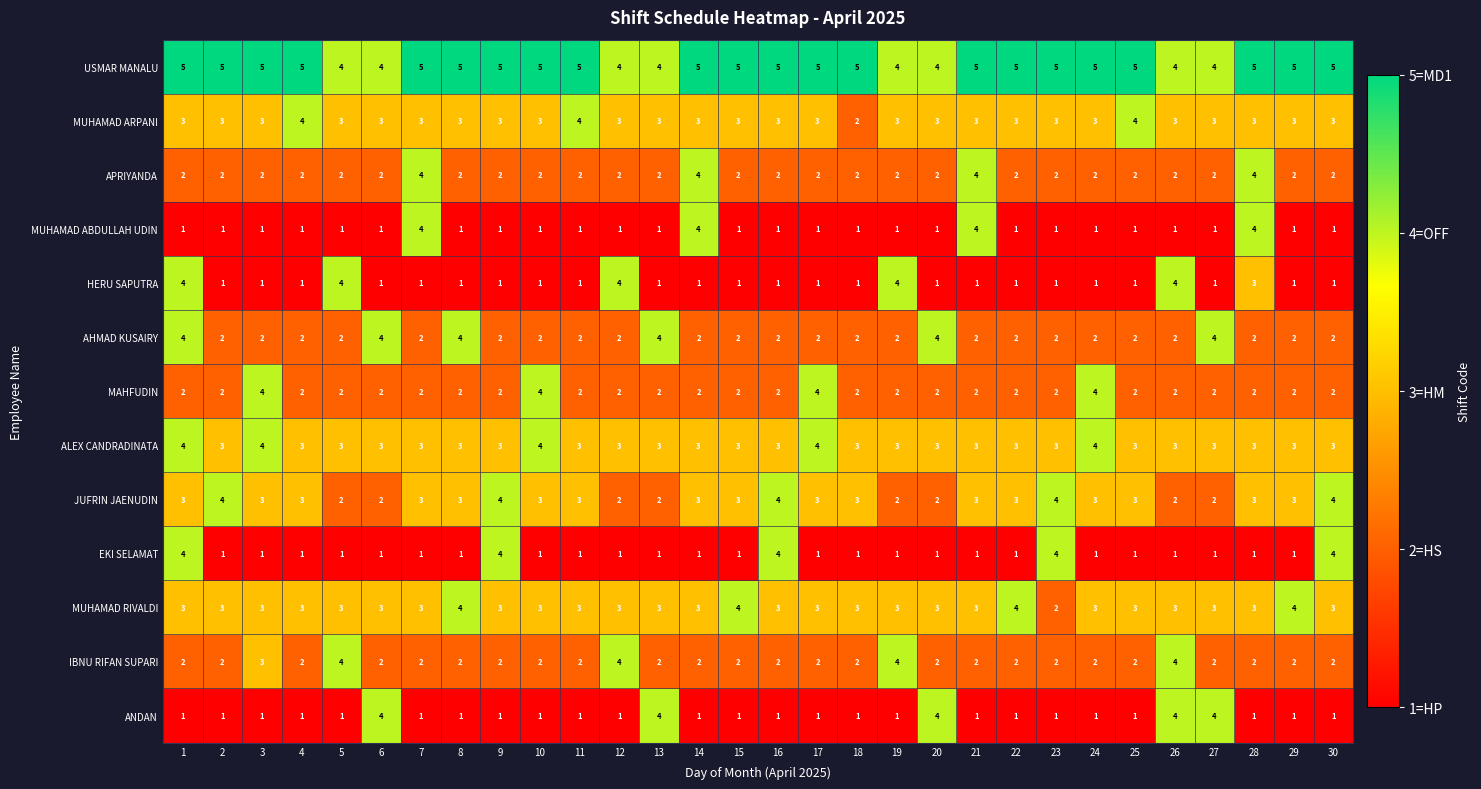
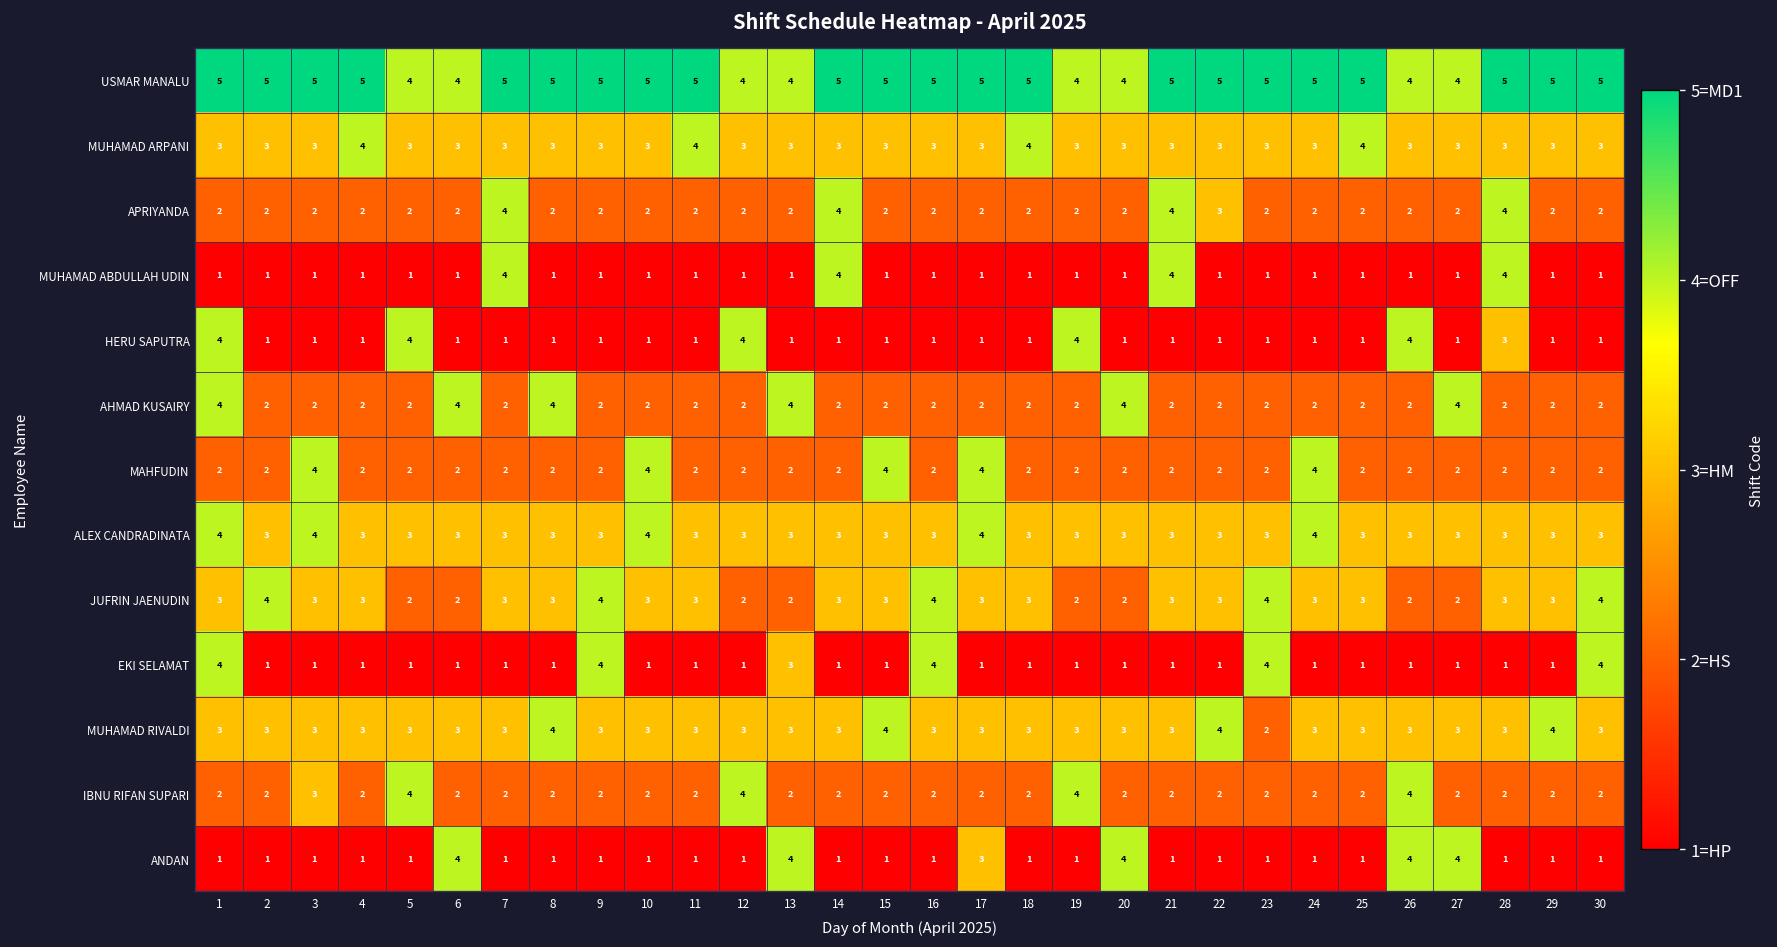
  {
    "MUHAMAD ARPANI": {
      "1": 3,
      "2": 3,
      "3": 3,
      "4": 4,
      "5": 3,
      "6": 3,
      "7": 3,
      "8": 3,
      "9": 3,
      "10": 3,
      "11": 4,
      "12": 3,
      "13": 3,
      "14": 3,
      "15": 3,
      "16": 3,
      "17": 3,
-     "18": 2,
+     "18": 4,
      "19": 3,
      "20": 3,
      "21": 3,
      "22": 3,
      "23": 3,
      "24": 3,
      "25": 4,
      "26": 3,
      "27": 3,
      "28": 3,
      "29": 3,
      "30": 3
    },
    "APRIYANDA": {
      "1": 2,
      "2": 2,
      "3": 2,
      "4": 2,
      "5": 2,
      "6": 2,
      "7": 4,
      "8": 2,
      "9": 2,
      "10": 2,
      "11": 2,
      "12": 2,
      "13": 2,
      "14": 4,
      "15": 2,
      "16": 2,
      "17": 2,
      "18": 2,
      "19": 2,
      "20": 2,
      "21": 4,
-     "22": 2,
+     "22": 3,
      "23": 2,
      "24": 2,
      "25": 2,
      "26": 2,
      "27": 2,
      "28": 4,
      "29": 2,
      "30": 2
    },
    "MAHFUDIN": {
      "1": 2,
      "2": 2,
      "3": 4,
      "4": 2,
      "5": 2,
      "6": 2,
      "7": 2,
      "8": 2,
      "9": 2,
      "10": 4,
      "11": 2,
      "12": 2,
      "13": 2,
      "14": 2,
-     "15": 2,
+     "15": 4,
      "16": 2,
      "17": 4,
      "18": 2,
      "19": 2,
      "20": 2,
      "21": 2,
      "22": 2,
      "23": 2,
      "24": 4,
      "25": 2,
      "26": 2,
      "27": 2,
      "28": 2,
      "29": 2,
      "30": 2
    },
    "EKI SELAMAT": {
      "1": 4,
      "2": 1,
      "3": 1,
      "4": 1,
      "5": 1,
      "6": 1,
      "7": 1,
      "8": 1,
      "9": 4,
      "10": 1,
      "11": 1,
      "12": 1,
-     "13": 1,
+     "13": 3,
      "14": 1,
      "15": 1,
      "16": 4,
      "17": 1,
      "18": 1,
      "19": 1,
      "20": 1,
      "21": 1,
      "22": 1,
      "23": 4,
      "24": 1,
      "25": 1,
      "26": 1,
      "27": 1,
      "28": 1,
      "29": 1,
      "30": 4
    },
    "ANDAN": {
      "1": 1,
      "2": 1,
      "3": 1,
      "4": 1,
      "5": 1,
      "6": 4,
      "7": 1,
      "8": 1,
      "9": 1,
      "10": 1,
      "11": 1,
      "12": 1,
      "13": 4,
      "14": 1,
      "15": 1,
      "16": 1,
-     "17": 1,
+     "17": 3,
      "18": 1,
      "19": 1,
      "20": 4,
      "21": 1,
      "22": 1,
      "23": 1,
      "24": 1,
      "25": 1,
      "26": 4,
      "27": 4,
      "28": 1,
      "29": 1,
      "30": 1
    }
  }
